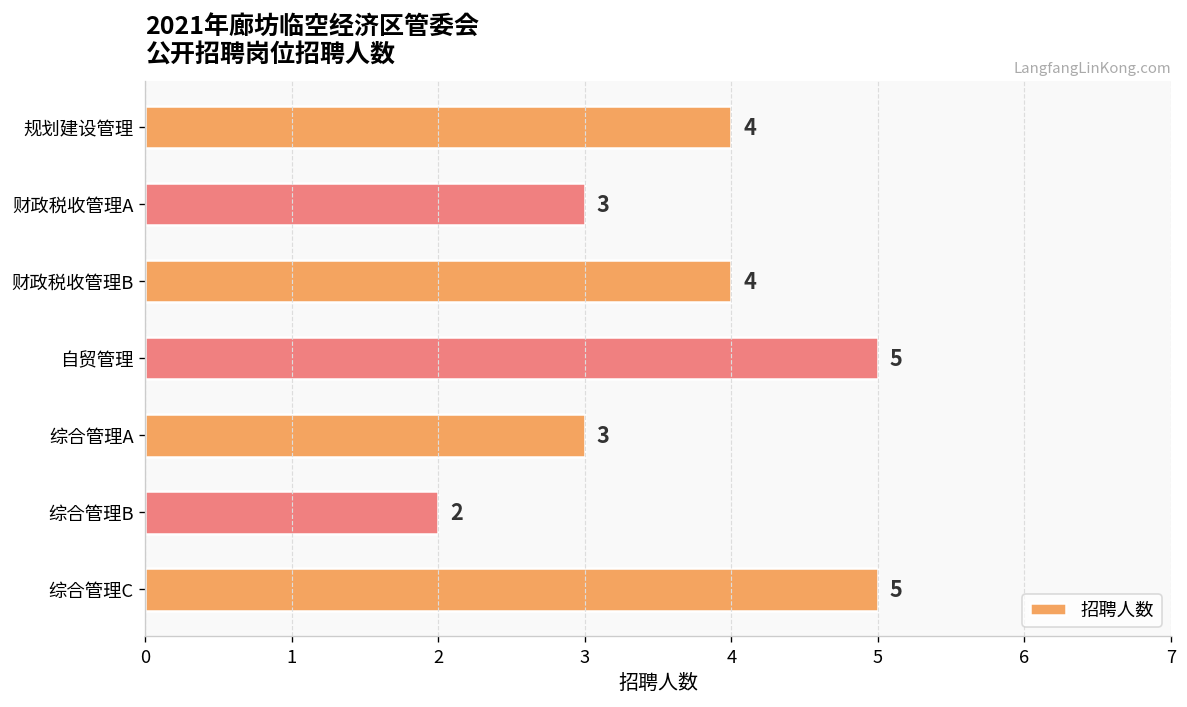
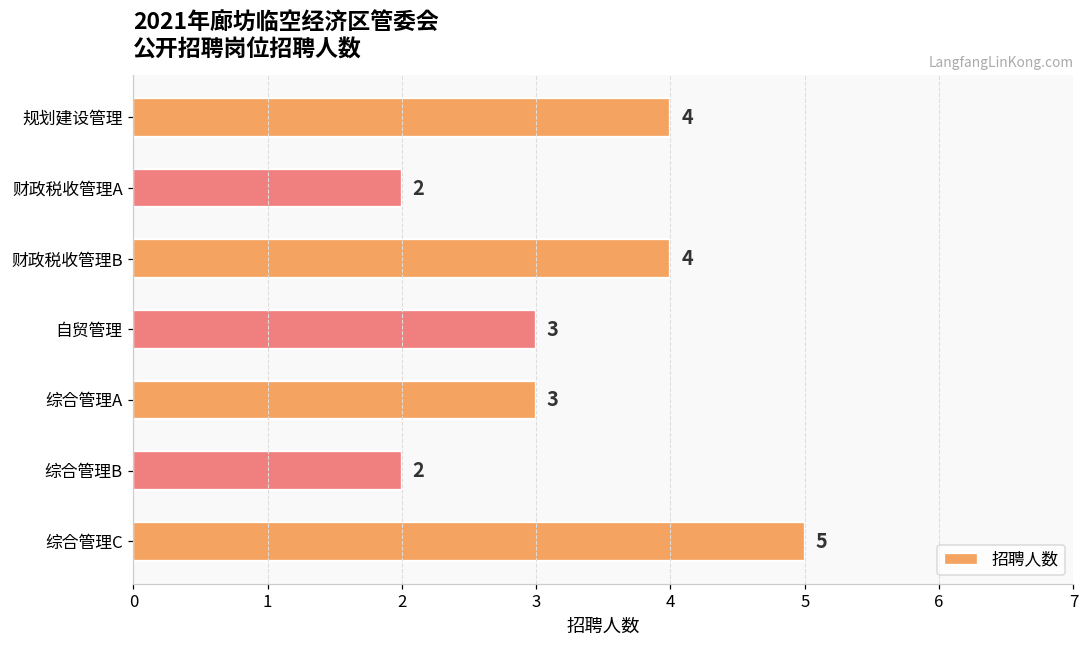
  {
    "规划建设管理": 4,
-   "财政税收管理A": 3,
+   "财政税收管理A": 2,
    "财政税收管理B": 4,
-   "自贸管理": 5,
+   "自贸管理": 3,
    "综合管理A": 3,
    "综合管理B": 2,
    "综合管理C": 5
  }
